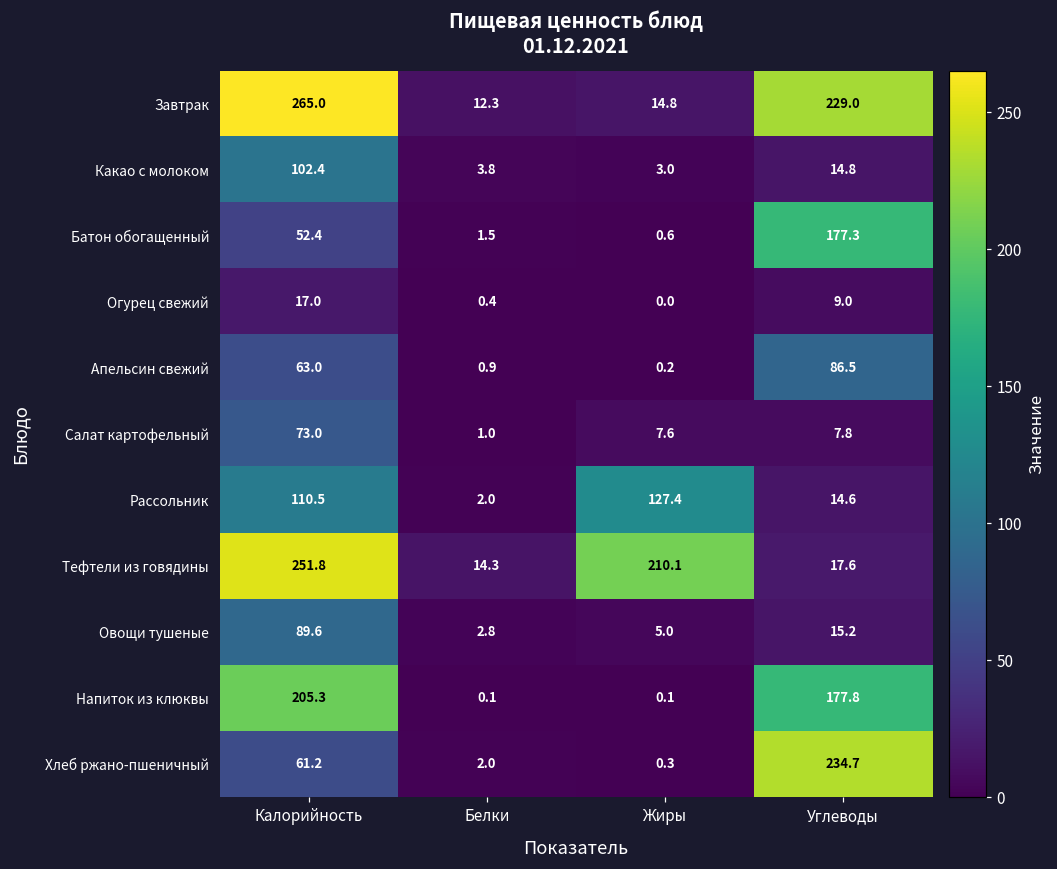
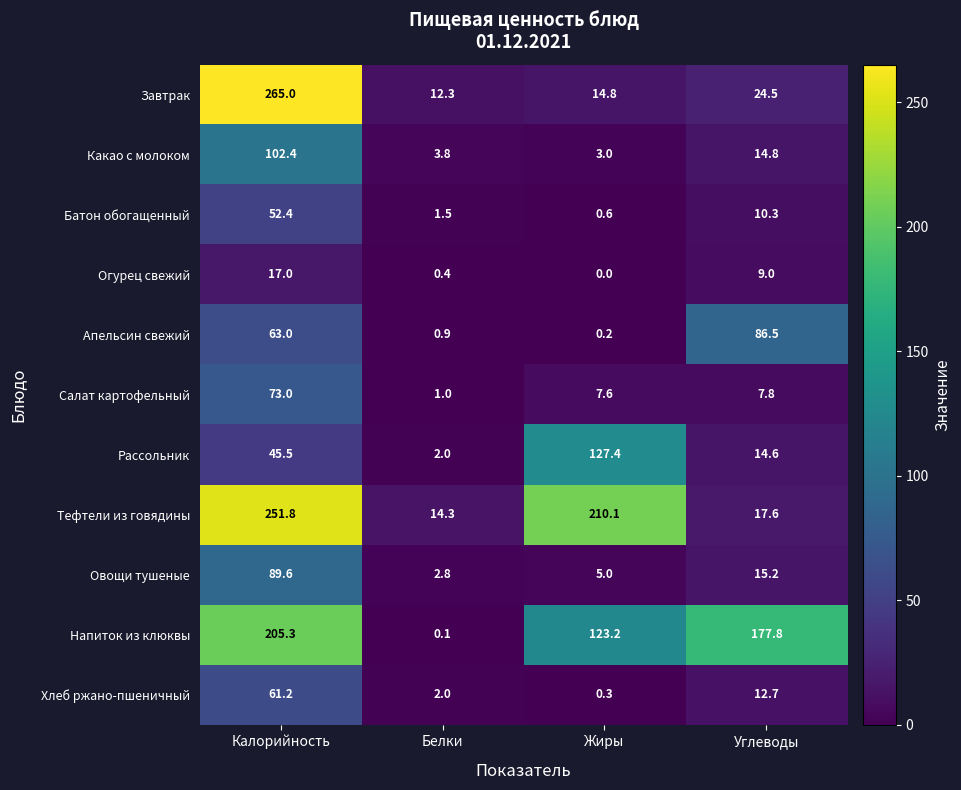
  {
    "Завтрак": {
      "Калорийность": 265.0,
      "Белки": 12.3,
      "Жиры": 14.8,
-     "Углеводы": 229.0
+     "Углеводы": 24.5
    },
    "Какао с молоком": {
      "Калорийность": 102.4,
      "Белки": 3.8,
      "Жиры": 3.0,
      "Углеводы": 14.8
    },
    "Батон обогащенный": {
      "Калорийность": 52.4,
      "Белки": 1.5,
      "Жиры": 0.6,
-     "Углеводы": 177.3
+     "Углеводы": 10.3
    },
    "Огурец свежий": {
      "Калорийность": 17.0,
      "Белки": 0.4,
      "Жиры": 0.0,
      "Углеводы": 9.0
    },
    "Апельсин свежий": {
      "Калорийность": 63.0,
      "Белки": 0.9,
      "Жиры": 0.2,
      "Углеводы": 86.5
    },
    "Салат картофельный": {
      "Калорийность": 73.0,
      "Белки": 1.0,
      "Жиры": 7.6,
      "Углеводы": 7.8
    },
    "Рассольник": {
-     "Калорийность": 110.5,
+     "Калорийность": 45.5,
      "Белки": 2.0,
      "Жиры": 127.4,
      "Углеводы": 14.6
    },
    "Тефтели из говядины": {
      "Калорийность": 251.8,
      "Белки": 14.3,
      "Жиры": 210.1,
      "Углеводы": 17.6
    },
    "Овощи тушеные": {
      "Калорийность": 89.6,
      "Белки": 2.8,
      "Жиры": 5.0,
      "Углеводы": 15.2
    },
    "Напиток из клюквы": {
      "Калорийность": 205.3,
      "Белки": 0.1,
-     "Жиры": 0.1,
+     "Жиры": 123.2,
      "Углеводы": 177.8
    },
    "Хлеб ржано-пшеничный": {
      "Калорийность": 61.2,
      "Белки": 2.0,
      "Жиры": 0.3,
-     "Углеводы": 234.7
+     "Углеводы": 12.7
    }
  }
